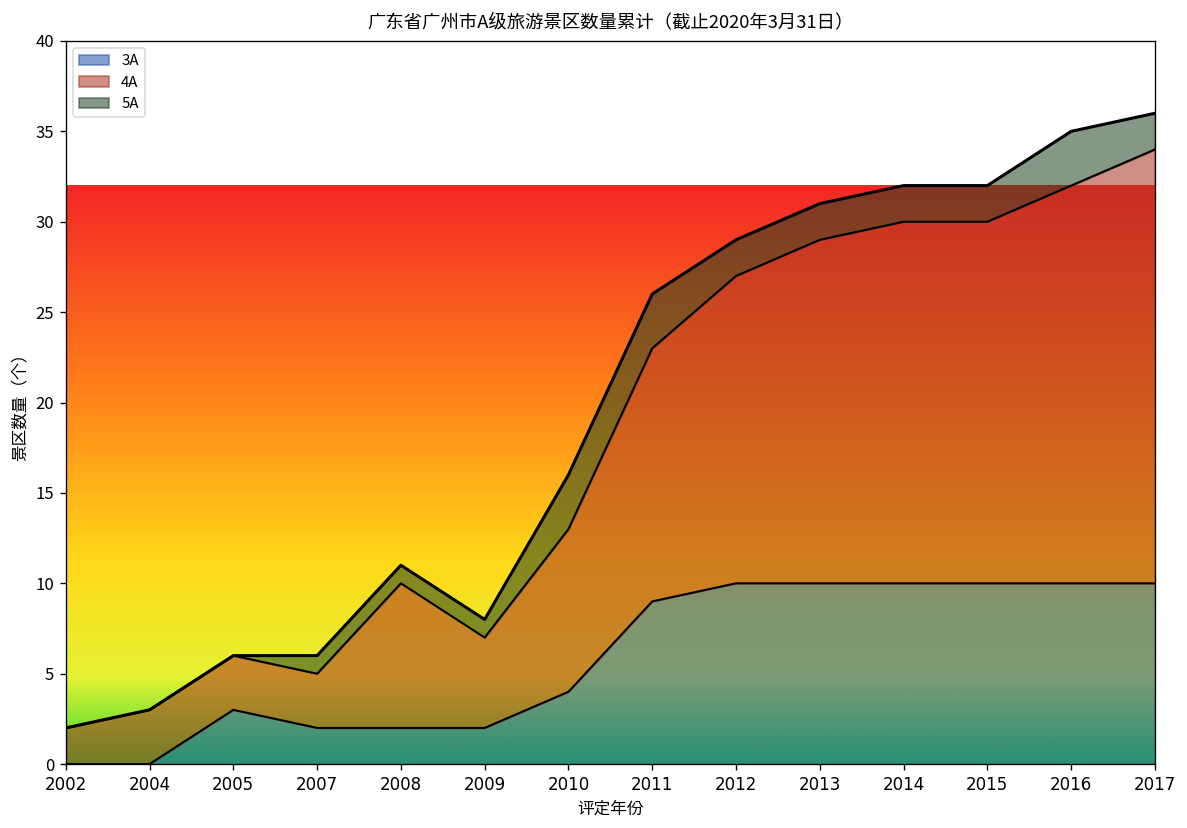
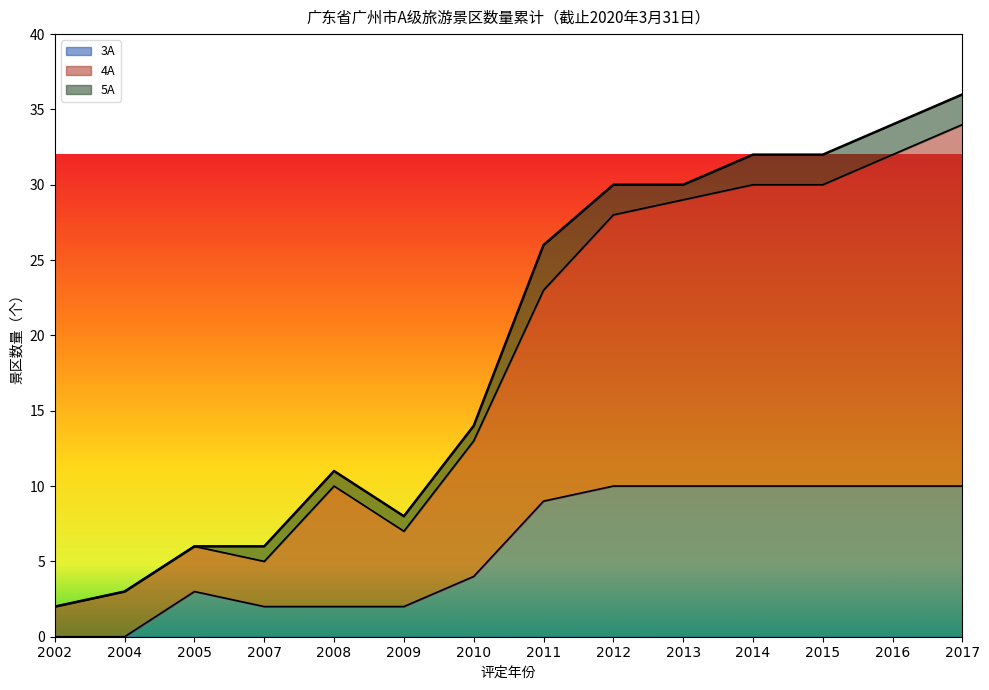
  {
    "3A": {
      "2002": 0,
      "2004": 0,
      "2005": 3,
      "2007": 2,
      "2008": 2,
      "2009": 2,
      "2010": 4,
      "2011": 9,
      "2012": 10,
      "2013": 10,
      "2014": 10,
      "2015": 10,
      "2016": 10,
      "2017": 10
    },
    "4A": {
      "2007": 3,
      "2008": 8,
      "2009": 5,
      "2010": 9,
      "2011": 14,
-     "2012": 17,
+     "2012": 18,
      "2013": 19,
      "2014": 20,
      "2015": 20,
      "2016": 22,
      "2017": 24
    },
    "5A": {
      "2007": 1,
      "2008": 1,
      "2009": 1,
-     "2010": 3,
+     "2010": 1,
      "2011": 3,
      "2012": 2,
-     "2013": 2,
+     "2013": 1,
      "2014": 2,
      "2015": 2,
-     "2016": 3,
+     "2016": 2,
      "2017": 2
    }
  }
